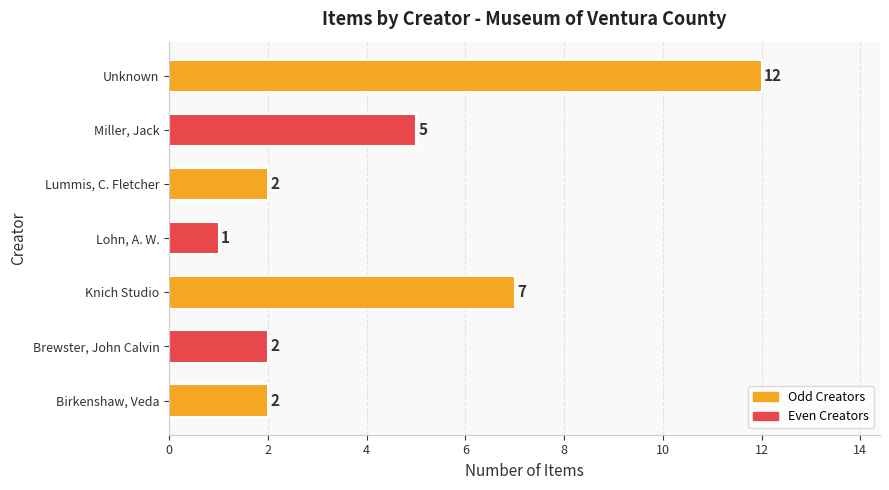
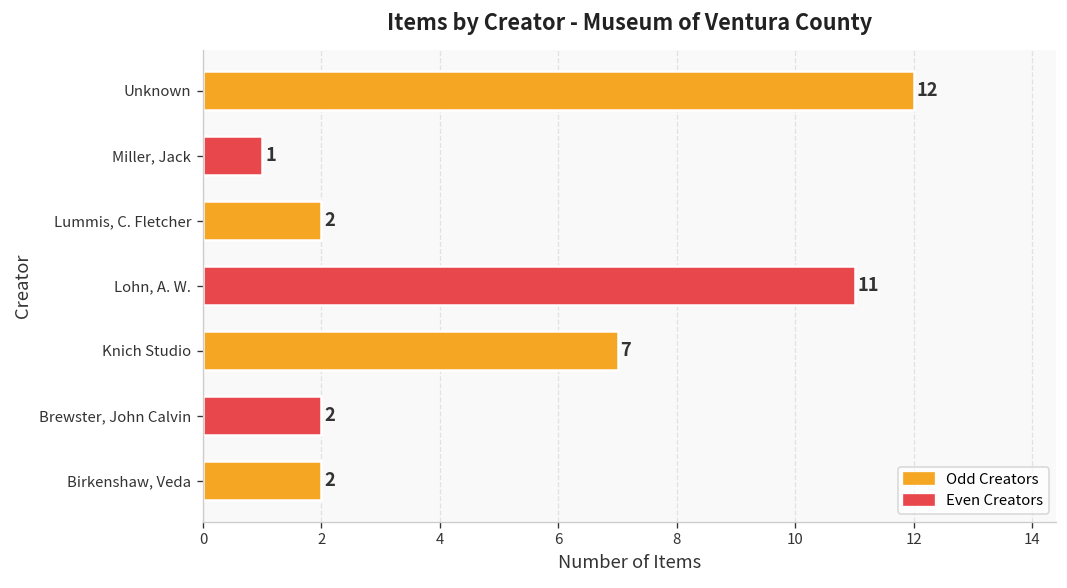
  {
    "Unknown": 12,
-   "Miller, Jack": 5,
+   "Miller, Jack": 1,
    "Lummis, C. Fletcher": 2,
-   "Lohn, A. W.": 1,
+   "Lohn, A. W.": 11,
    "Knich Studio": 7,
    "Brewster, John Calvin": 2,
    "Birkenshaw, Veda": 2
  }
